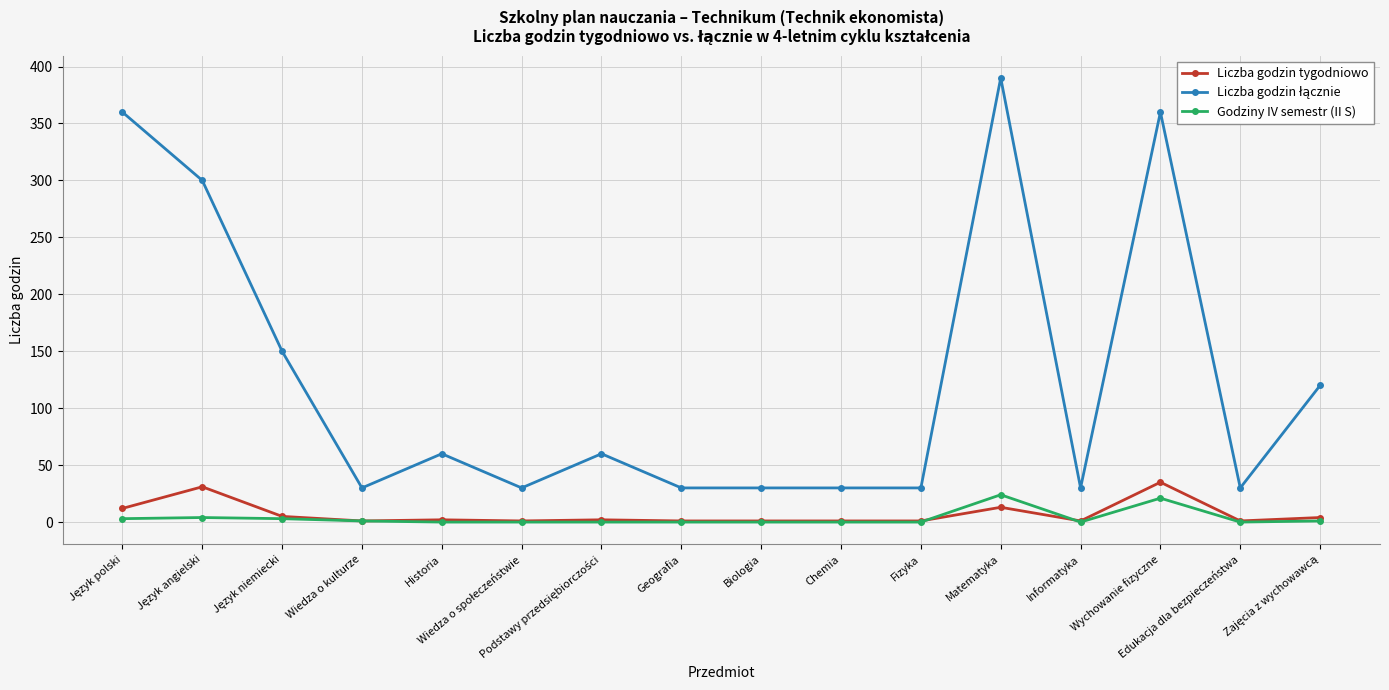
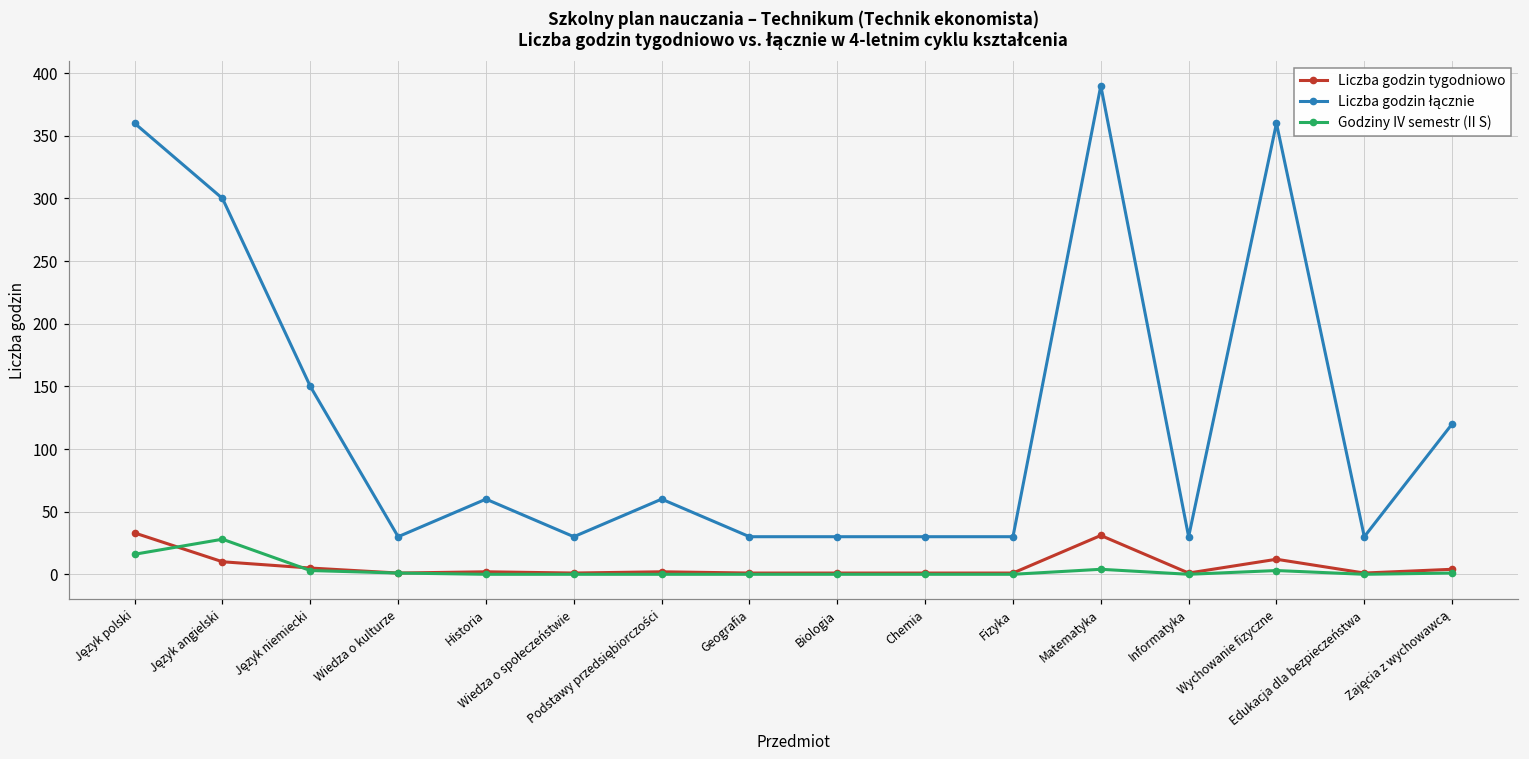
  {
    "Liczba godzin tygodniowo": {
-     "Język polski": 12,
-     "Język angielski": 31,
-     "Matematyka": 13,
-     "Wychowanie fizyczne": 35,
+     "Język polski": 33,
+     "Język angielski": 10,
+     "Matematyka": 31,
+     "Wychowanie fizyczne": 12,
      "Zajęcia z wychowawcą": 4
    },
    "Liczba godzin łącznie": {
      "Język polski": 360,
      "Język angielski": 300,
      "Język niemiecki": 150,
      "Wiedza o kulturze": 30,
      "Historia": 60,
      "Wiedza o społeczeństwie": 30,
      "Podstawy przedsiębiorczości": 60,
      "Geografia": 30,
      "Biologia": 30,
      "Chemia": 30,
      "Fizyka": 30,
      "Matematyka": 390,
      "Informatyka": 30,
      "Wychowanie fizyczne": 360,
      "Edukacja dla bezpieczeństwa": 30,
      "Zajęcia z wychowawcą": 120
    },
    "Godziny IV semestr (II S)": {
-     "Język polski": 3,
-     "Język angielski": 4,
-     "Matematyka": 24,
-     "Wychowanie fizyczne": 21,
+     "Język polski": 16,
+     "Język angielski": 28,
+     "Matematyka": 4,
+     "Wychowanie fizyczne": 3,
      "Zajęcia z wychowawcą": 1
    }
  }
